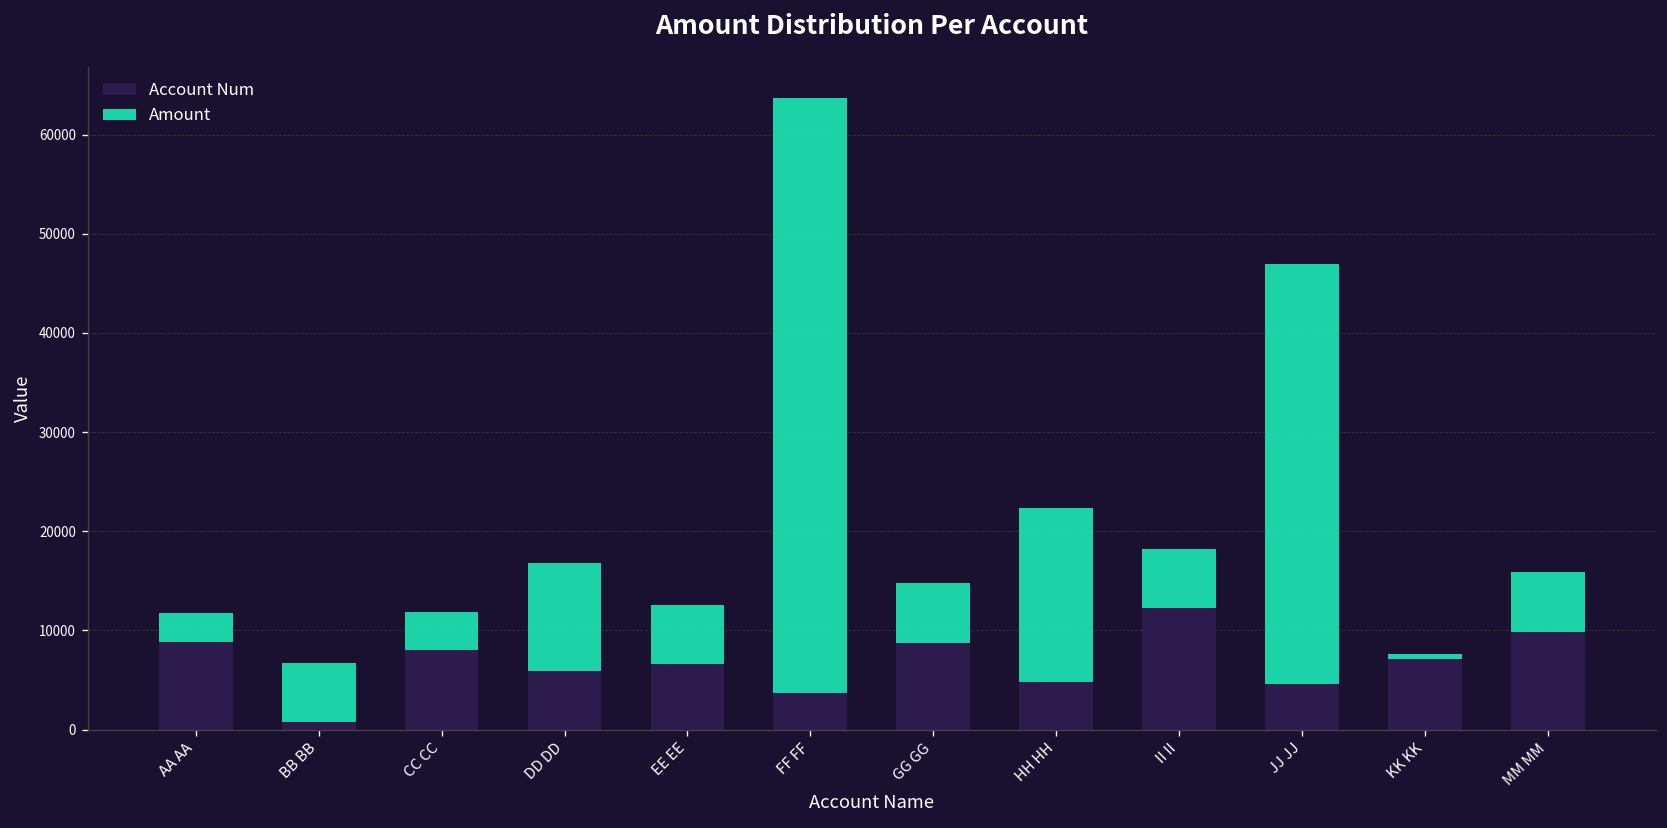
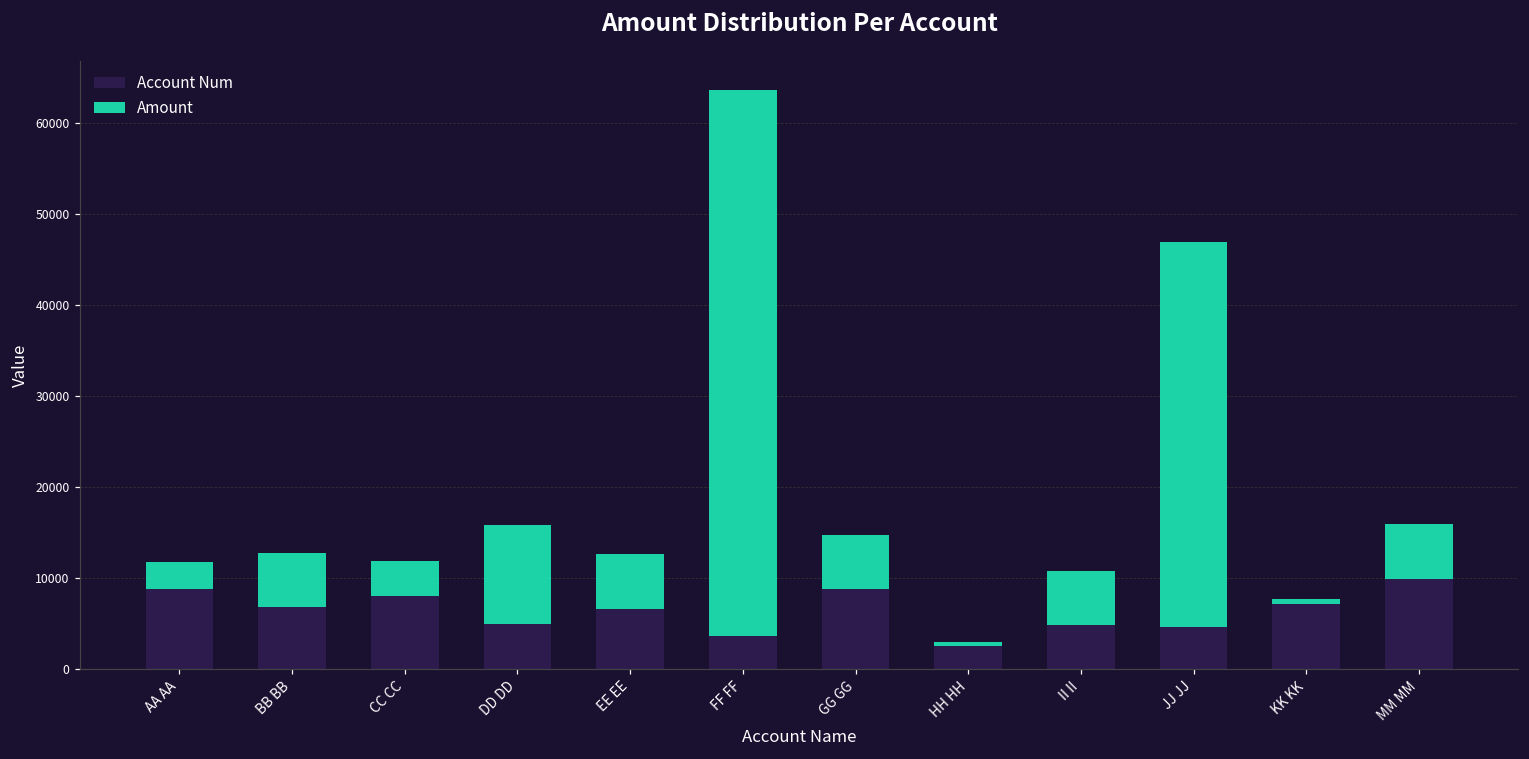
  {
    "Account Num": {
      "AA AA": 9000,
-     "BB BB": 1000,
+     "BB BB": 7000,
      "CC CC": 8000,
-     "DD DD": 6000,
+     "DD DD": 5000,
      "EE EE": 7000,
      "FF FF": 4000,
      "GG GG": 9000,
-     "HH HH": 5000,
-     "II II": 12000,
+     "HH HH": 2000,
+     "II II": 5000,
      "JJ JJ": 5000,
      "KK KK": 7000,
      "MM MM": 10000
    },
    "Amount": {
      "AA AA": 3000,
      "BB BB": 6000,
      "CC CC": 4000,
      "DD DD": 11000,
      "EE EE": 6000,
      "FF FF": 60000,
      "GG GG": 6000,
-     "HH HH": 18000,
+     "HH HH": 1000,
      "II II": 6000,
      "JJ JJ": 42000,
      "KK KK": 1000,
      "MM MM": 6000
    }
  }
